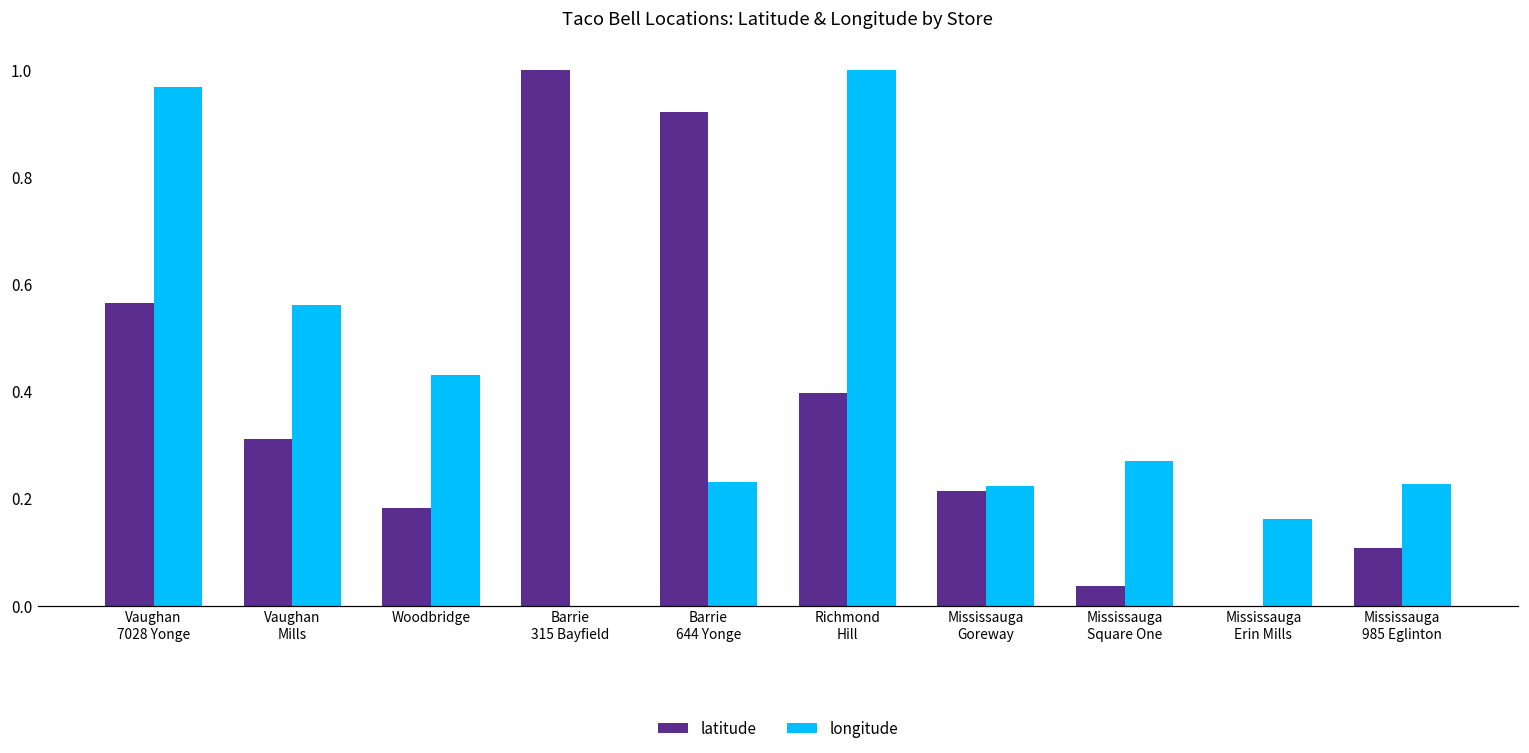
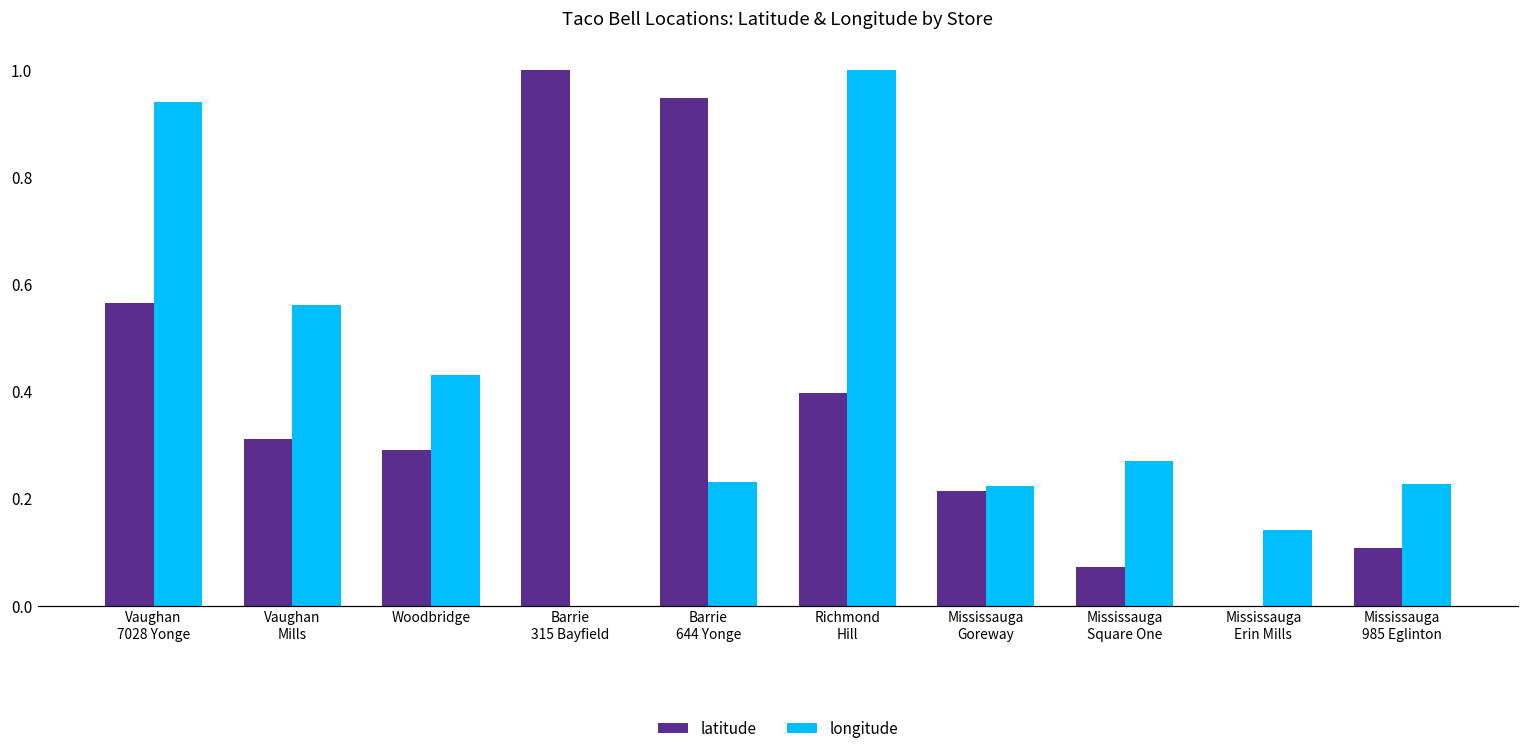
  {
    "latitude": {
      "Vaughan 7028 Yonge": 0.56,
      "Vaughan Mills": 0.31,
-     "Woodbridge": 0.18,
+     "Woodbridge": 0.29,
      "Barrie 315 Bayfield": 1.00,
-     "Barrie 644 Yonge": 0.92,
+     "Barrie 644 Yonge": 0.95,
      "Richmond Hill": 0.40,
      "Mississauga Goreway": 0.21,
-     "Mississauga Square One": 0.04,
+     "Mississauga Square One": 0.07,
      "Mississauga Erin Mills": 0.00,
      "Mississauga 985 Eglinton": 0.11
    },
    "longitude": {
-     "Vaughan 7028 Yonge": 0.97,
+     "Vaughan 7028 Yonge": 0.94,
      "Vaughan Mills": 0.56,
      "Woodbridge": 0.43,
      "Barrie 315 Bayfield": 0.00,
      "Barrie 644 Yonge": 0.23,
      "Richmond Hill": 1.00,
      "Mississauga Goreway": 0.22,
      "Mississauga Square One": 0.27,
-     "Mississauga Erin Mills": 0.16,
+     "Mississauga Erin Mills": 0.14,
      "Mississauga 985 Eglinton": 0.23
    }
  }
